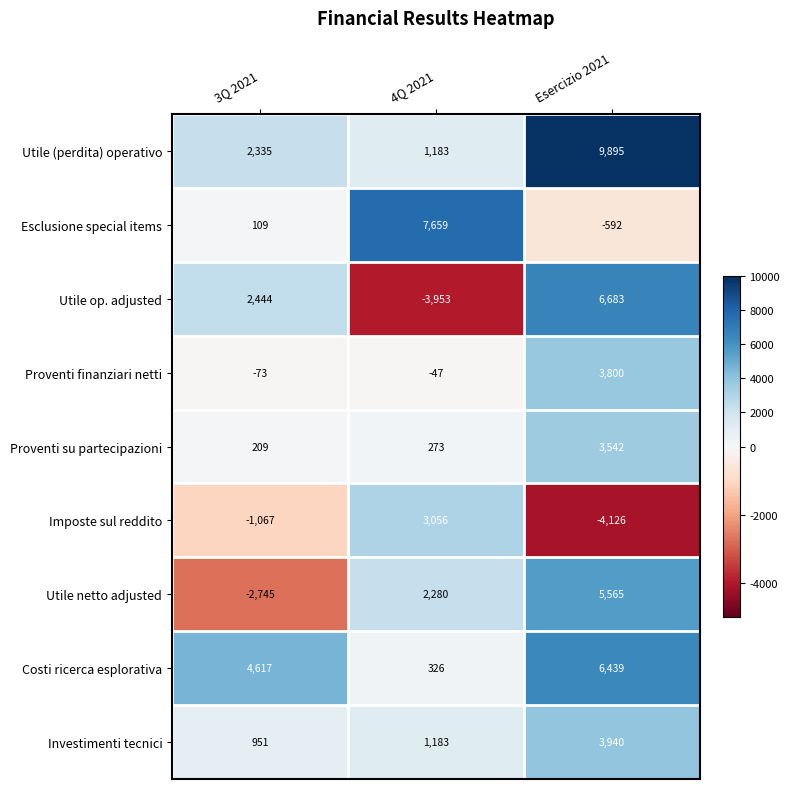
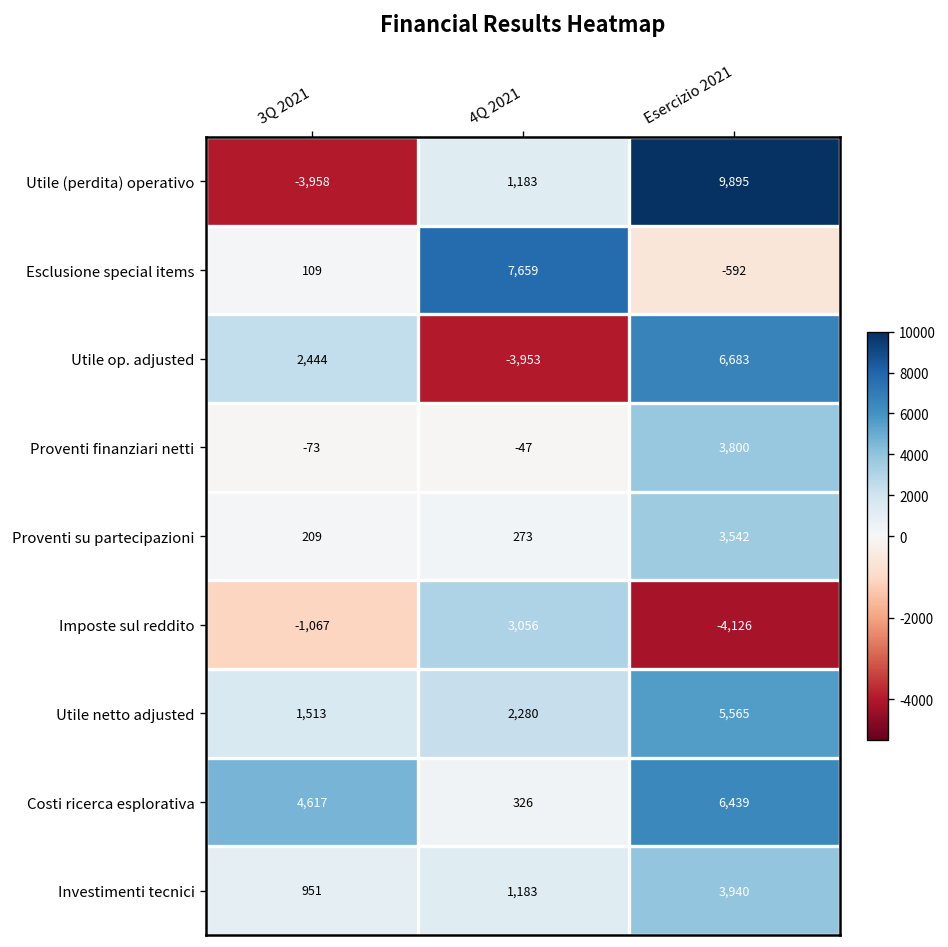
  {
    "Utile (perdita) operativo": {
-     "3Q 2021": "2,335",
+     "3Q 2021": "-3,958",
      "4Q 2021": "1,183",
      "Esercizio 2021": "9,895"
    },
    "Esclusione special items": {
      "3Q 2021": "109",
      "4Q 2021": "7,659",
      "Esercizio 2021": "-592"
    },
    "Utile op. adjusted": {
      "3Q 2021": "2,444",
      "4Q 2021": "-3,953",
      "Esercizio 2021": "6,683"
    },
    "Proventi finanziari netti": {
      "3Q 2021": "-73",
      "4Q 2021": "-47",
      "Esercizio 2021": "3,800"
    },
    "Proventi su partecipazioni": {
      "3Q 2021": "209",
      "4Q 2021": "273",
      "Esercizio 2021": "3,542"
    },
    "Imposte sul reddito": {
      "3Q 2021": "-1,067",
      "4Q 2021": "3,056",
      "Esercizio 2021": "-4,126"
    },
    "Utile netto adjusted": {
-     "3Q 2021": "-2,745",
+     "3Q 2021": "1,513",
      "4Q 2021": "2,280",
      "Esercizio 2021": "5,565"
    },
    "Costi ricerca esplorativa": {
      "3Q 2021": "4,617",
      "4Q 2021": "326",
      "Esercizio 2021": "6,439"
    },
    "Investimenti tecnici": {
      "3Q 2021": "951",
      "4Q 2021": "1,183",
      "Esercizio 2021": "3,940"
    }
  }
